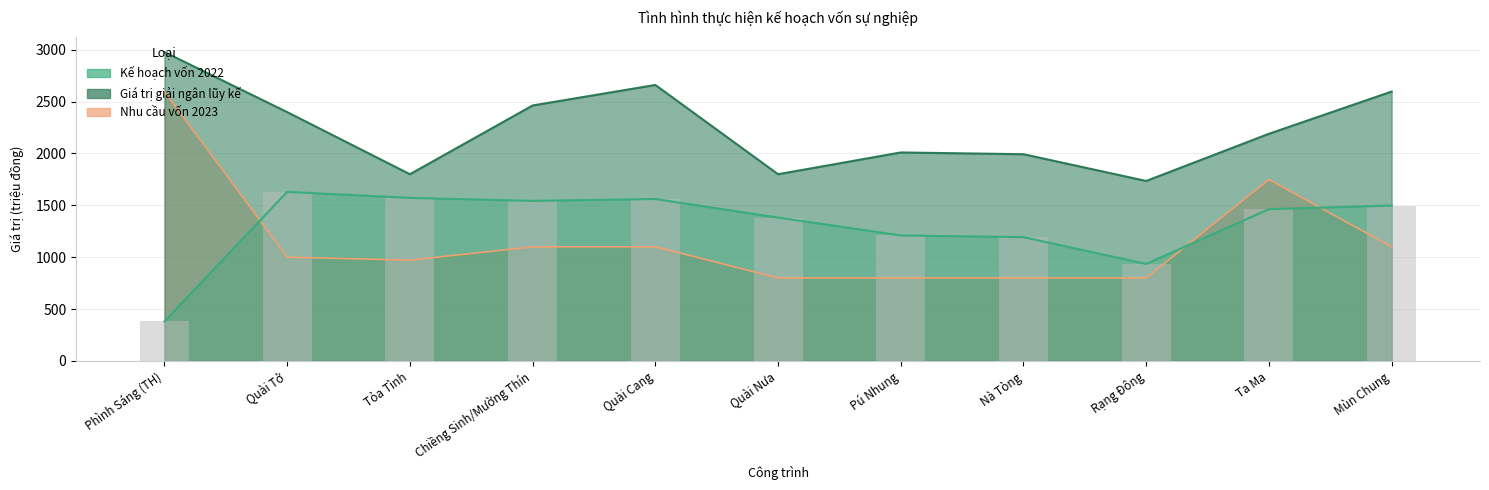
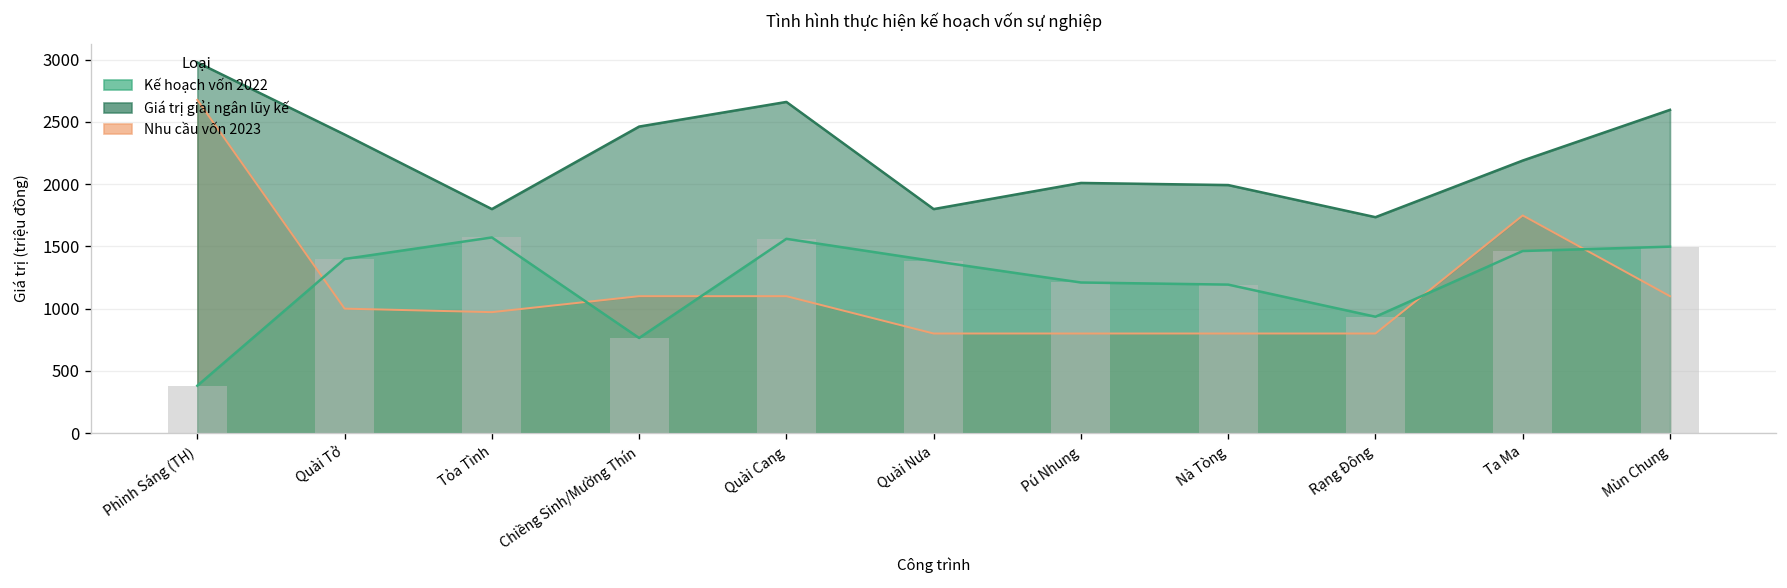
  {
    "Nhu cầu vốn 2023": {
-     "Phình Sáng (TH)": 2600,
+     "Phình Sáng (TH)": 2680,
      "Quài Tở": 1000,
      "Tỏa Tình": 970,
      "Chiềng Sinh/Mường Thín": 1100,
      "Quài Cang": 1100,
      "Quài Nưa": 800,
      "Pú Nhung": 800,
      "Nà Tòng": 800,
      "Rạng Đông": 800,
      "Ta Ma": 1750,
      "Mùn Chung": 1100
    },
    "Giá trị giải ngân lũy kế": {
      "Phình Sáng (TH)": 2980,
      "Quài Tở": 2400,
      "Tỏa Tình": 1800,
      "Chiềng Sinh/Mường Thín": 2460,
      "Quài Cang": 2660,
      "Quài Nưa": 1800,
      "Pú Nhung": 2010,
      "Nà Tòng": 1990,
      "Rạng Đông": 1740,
      "Ta Ma": 2190,
      "Mùn Chung": 2600
    },
    "Kế hoạch vốn 2022": {
      "Phình Sáng (TH)": 380,
-     "Quài Tở": 1630,
+     "Quài Tở": 1400,
      "Tỏa Tình": 1570,
-     "Chiềng Sinh/Mường Thín": 1540,
+     "Chiềng Sinh/Mường Thín": 760,
      "Quài Cang": 1560,
      "Quài Nưa": 1380,
      "Pú Nhung": 1210,
      "Nà Tòng": 1190,
      "Rạng Đông": 940,
      "Ta Ma": 1460,
      "Mùn Chung": 1500
    }
  }
